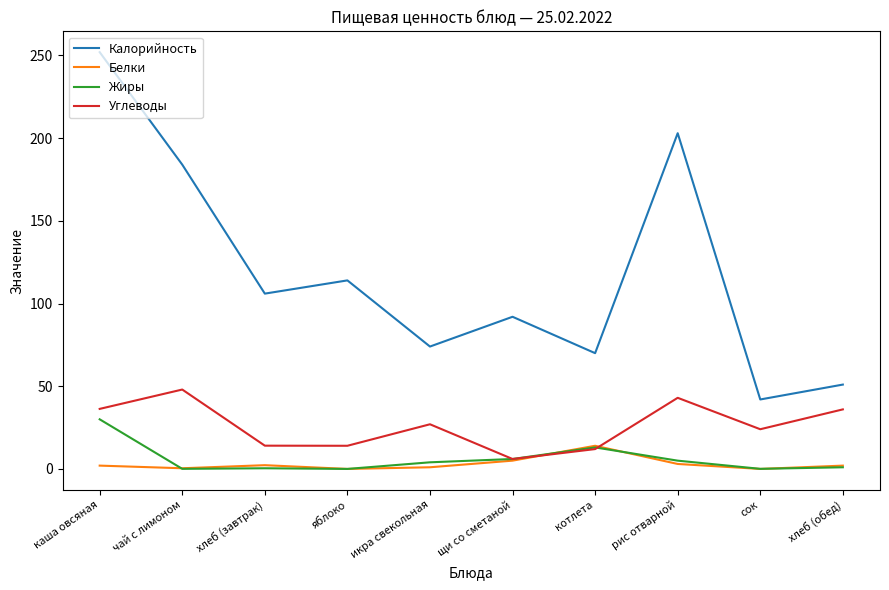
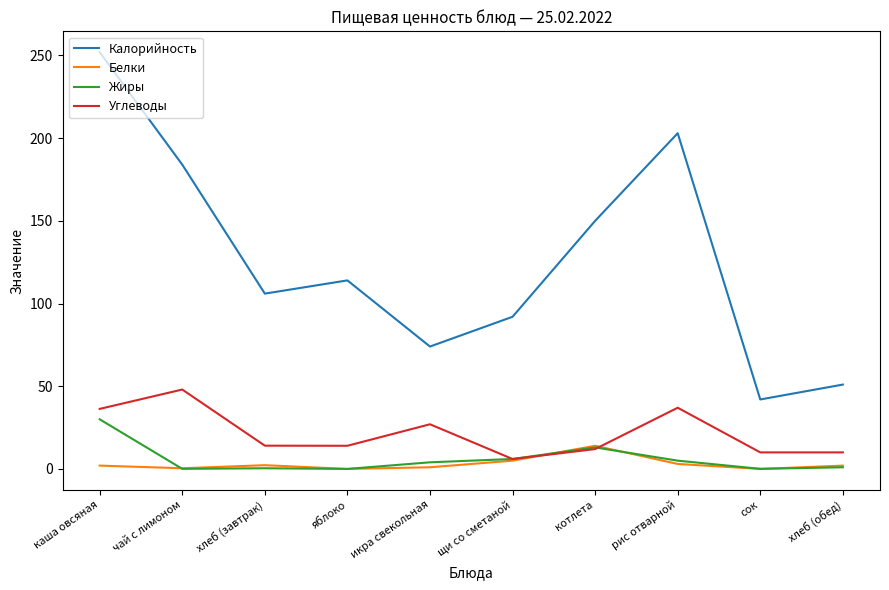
  {
    "Калорийность": {
      "чай с лимоном": 184,
      "хлеб (завтрак)": 106,
      "яблоко": 114,
      "икра свекольная": 74,
      "щи со сметаной": 92,
-     "котлета": 70,
+     "котлета": 150,
      "рис отварной": 203,
      "сок": 42,
      "хлеб (обед)": 51
    },
    "Белки": {
      "каша овсяная": 2,
      "хлеб (завтрак)": 2,
      "икра свекольная": 1,
      "рис отварной": 3
    },
    "Жиры": {
      "каша овсяная": 30,
      "хлеб (завтрак)": 0,
      "икра свекольная": 4,
      "рис отварной": 5
    },
    "Углеводы": {
      "каша овсяная": 36,
      "чай с лимоном": 48,
      "хлеб (завтрак)": 14,
      "яблоко": 14,
      "икра свекольная": 27,
-     "рис отварной": 43,
-     "сок": 24,
-     "хлеб (обед)": 36
+     "рис отварной": 37,
+     "сок": 10,
+     "хлеб (обед)": 10
    }
  }
